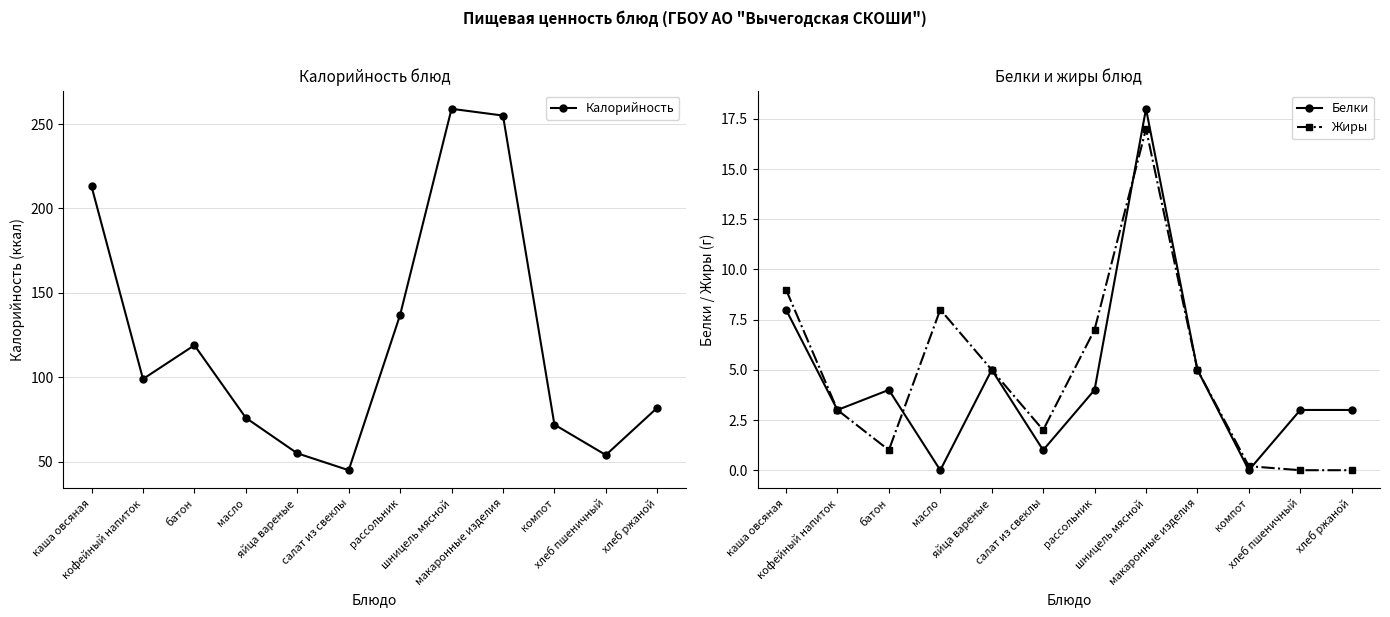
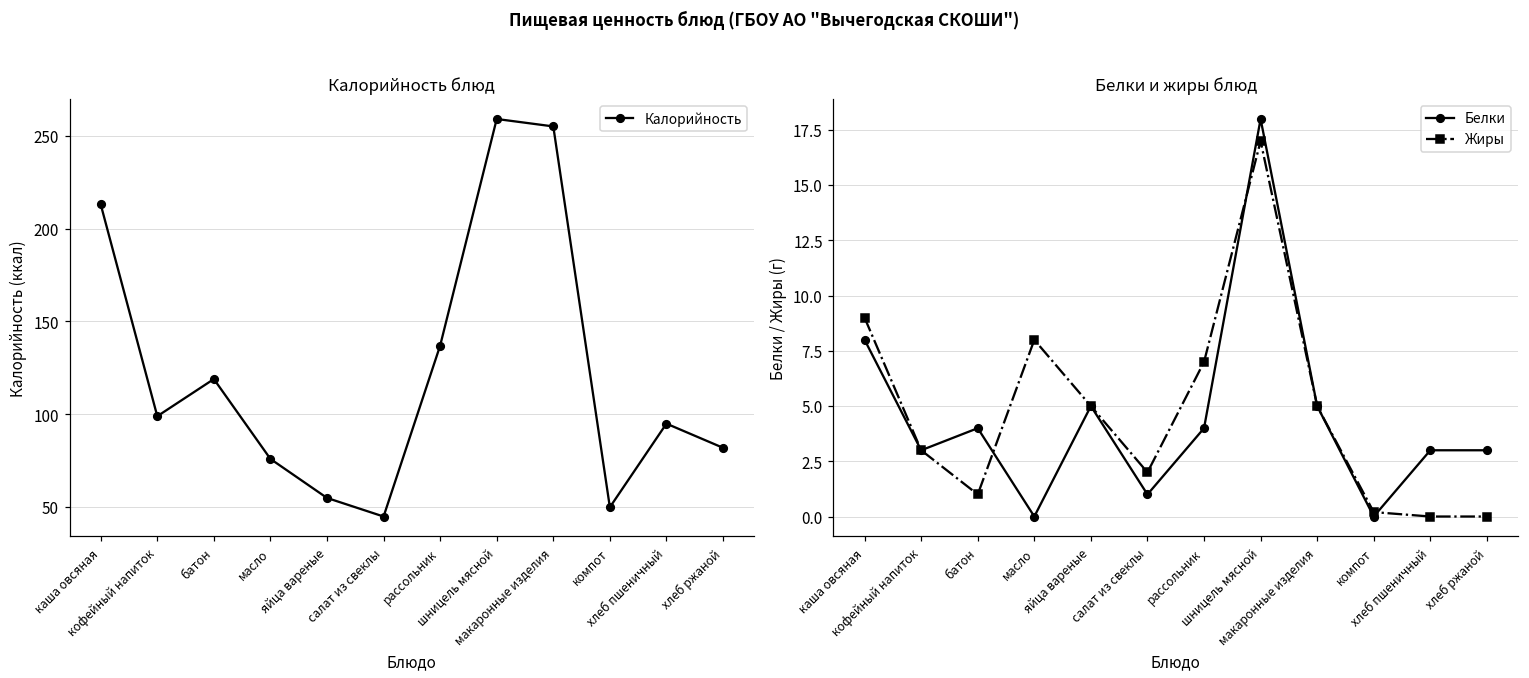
  {
    "Калорийность блюд": {
      "каша овсяная": 213,
      "кофейный напиток": 99,
      "батон": 119,
      "масло": 76,
      "яйца вареные": 55,
      "салат из свеклы": 45,
      "рассольник": 137,
      "шницель мясной": 259,
      "макаронные изделия": 255,
-     "компот": 72,
-     "хлеб пшеничный": 54,
+     "компот": 50,
+     "хлеб пшеничный": 95,
      "хлеб ржаной": 82
    }
  }
